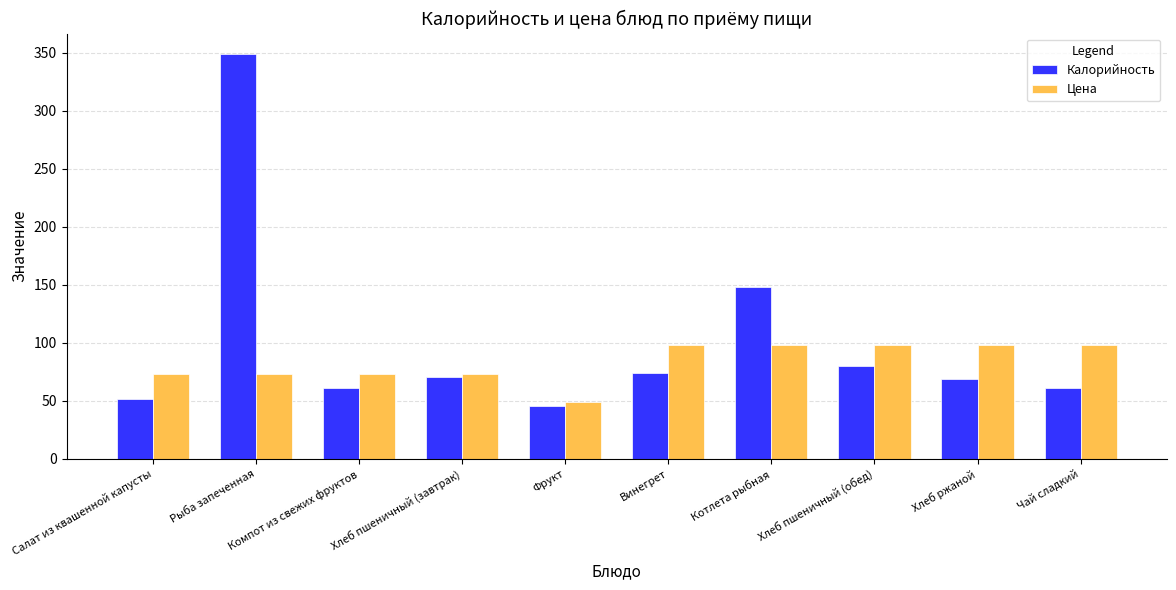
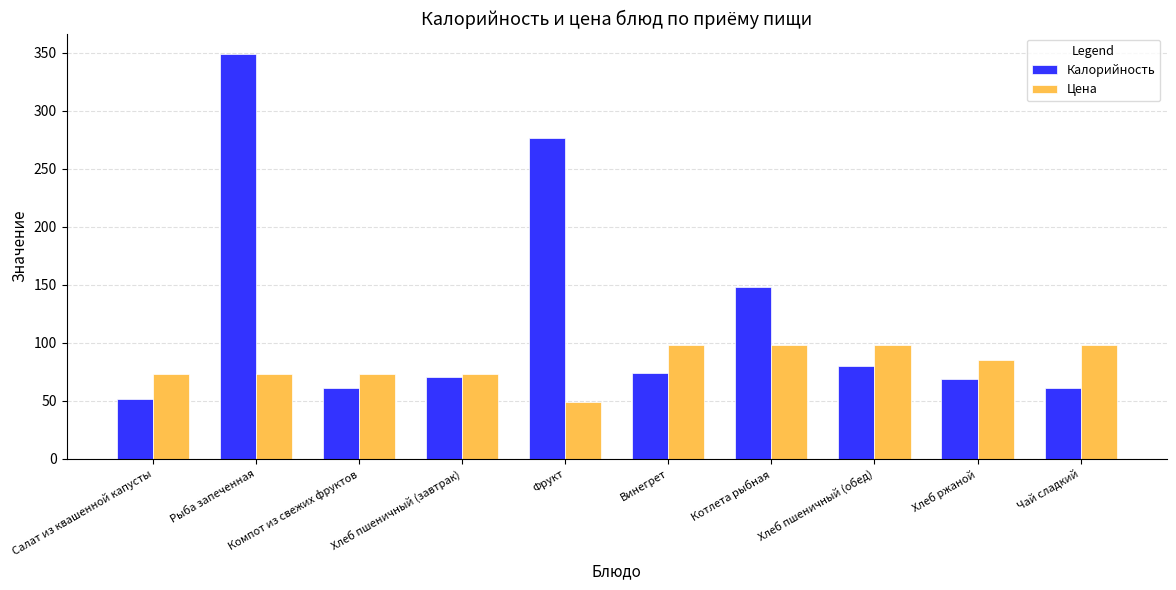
  {
    "Калорийность": {
      "Салат из квашенной капусты": 51,
      "Рыба запеченная": 349,
      "Компот из свежих фруктов": 61,
      "Хлеб пшеничный (завтрак)": 71,
-     "Фрукт": 46,
+     "Фрукт": 277,
      "Винегрет": 74,
      "Котлета рыбная": 148,
      "Хлеб пшеничный (обед)": 80,
      "Хлеб ржаной": 69,
      "Чай сладкий": 61
    },
    "Цена": {
      "Салат из квашенной капусты": 73,
      "Рыба запеченная": 73,
      "Компот из свежих фруктов": 73,
      "Хлеб пшеничный (завтрак)": 73,
      "Фрукт": 49,
      "Винегрет": 98,
      "Котлета рыбная": 98,
      "Хлеб пшеничный (обед)": 98,
-     "Хлеб ржаной": 98,
+     "Хлеб ржаной": 85,
      "Чай сладкий": 98
    }
  }
